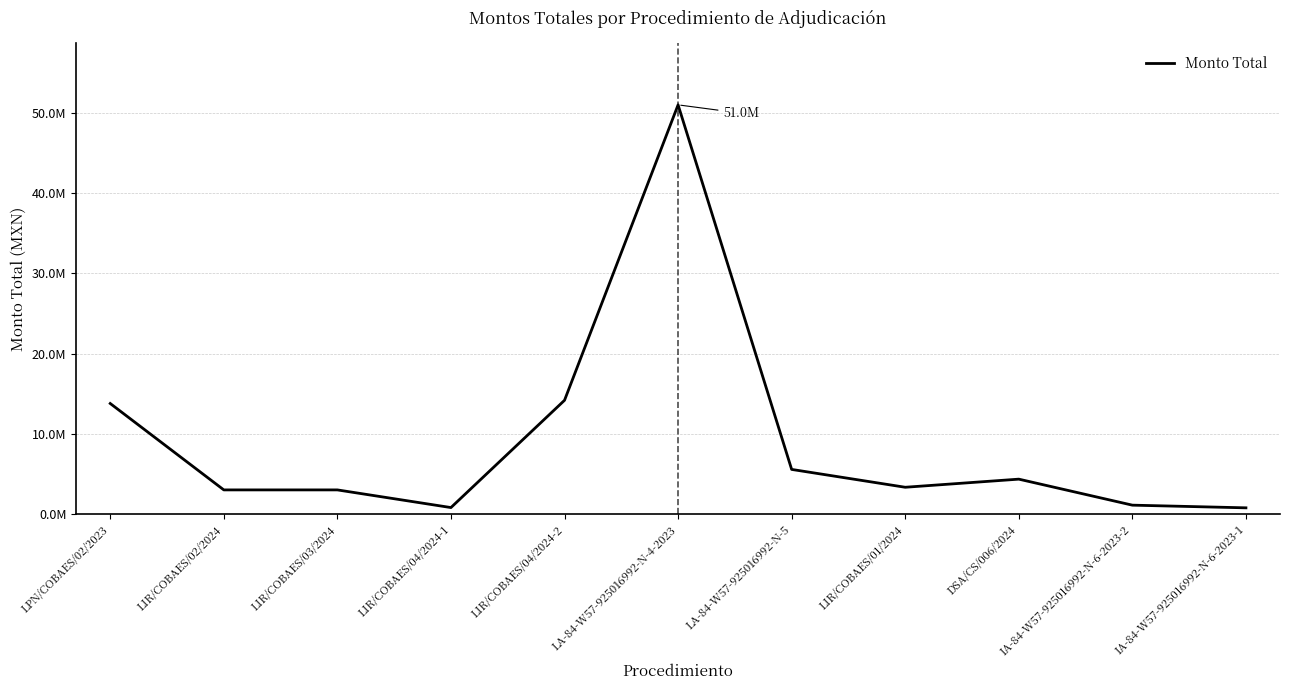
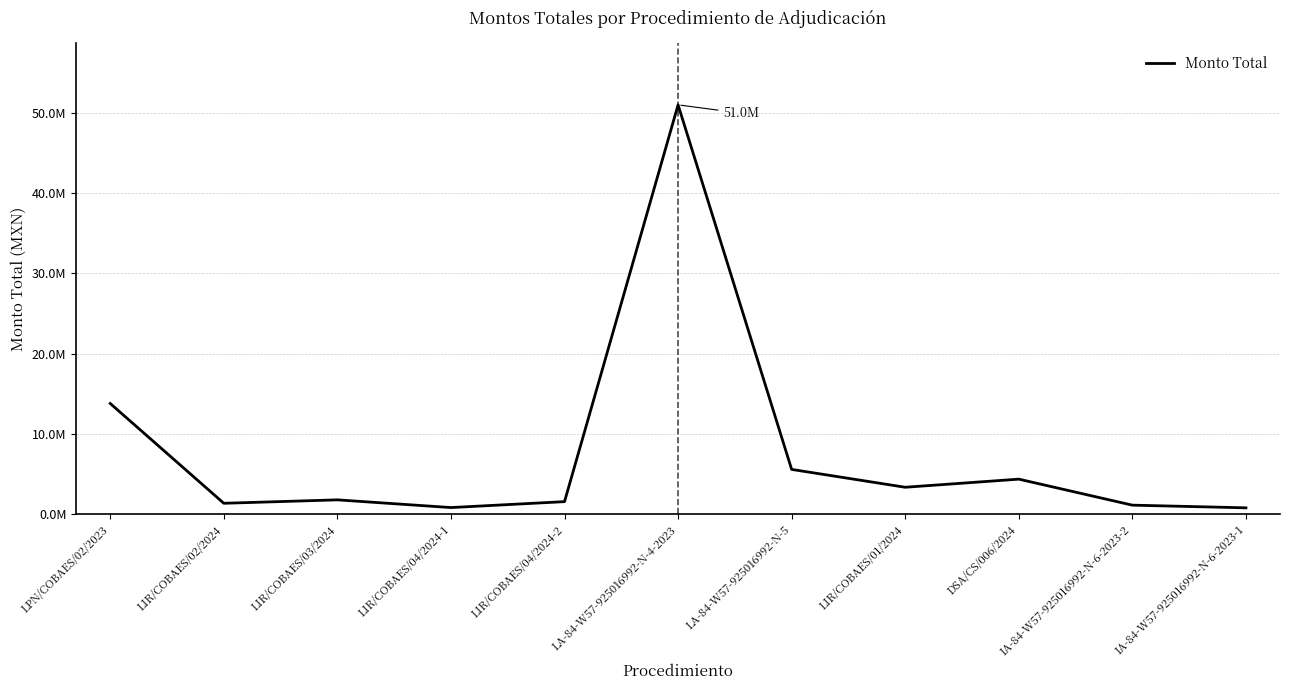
  {
    "LPN/COBAES/02/2023": 14000000,
-   "LIR/COBAES/02/2024": 3000000,
-   "LIR/COBAES/03/2024": 3000000,
+   "LIR/COBAES/02/2024": 1000000,
+   "LIR/COBAES/03/2024": 2000000,
    "LIR/COBAES/04/2024-1": 1000000,
-   "LIR/COBAES/04/2024-2": 14000000,
+   "LIR/COBAES/04/2024-2": 2000000,
    "LA-84-W57-925016992-N-5": 6000000,
    "LIR/COBAES/01/2024": 3000000,
    "DSA/CS/006/2024": 4000000,
    "IA-84-W57-925016992-N-6-2023-2": 1000000,
    "IA-84-W57-925016992-N-6-2023-1": 1000000
  }
